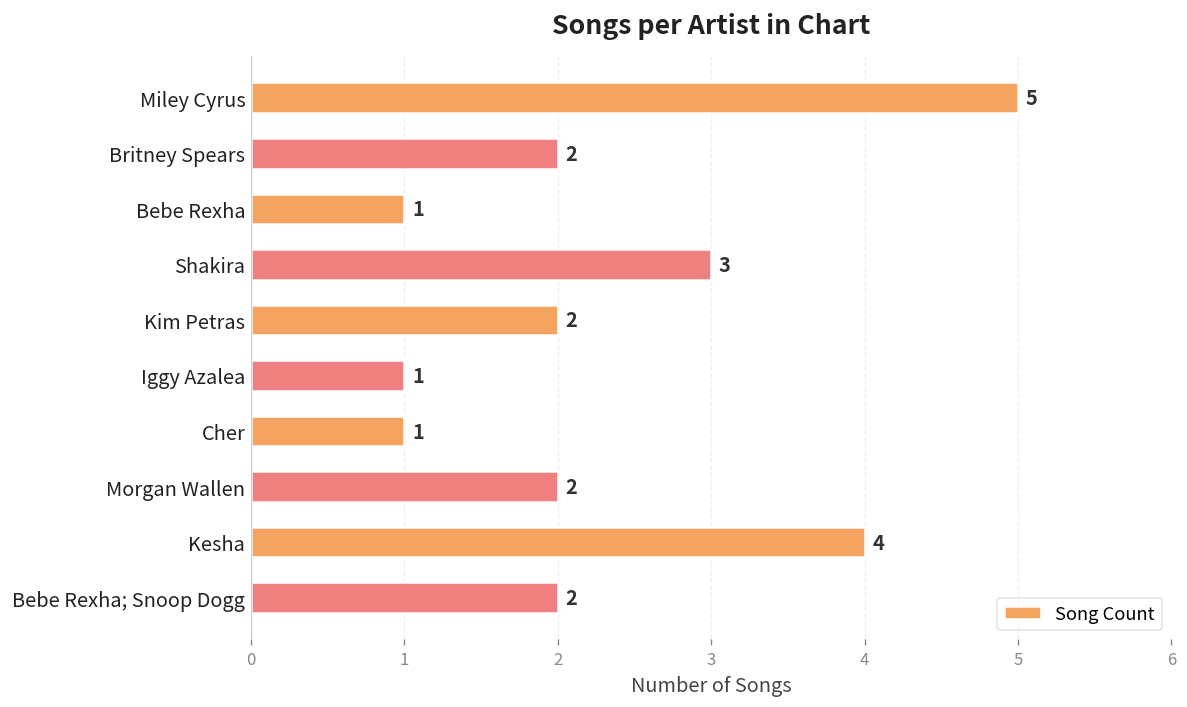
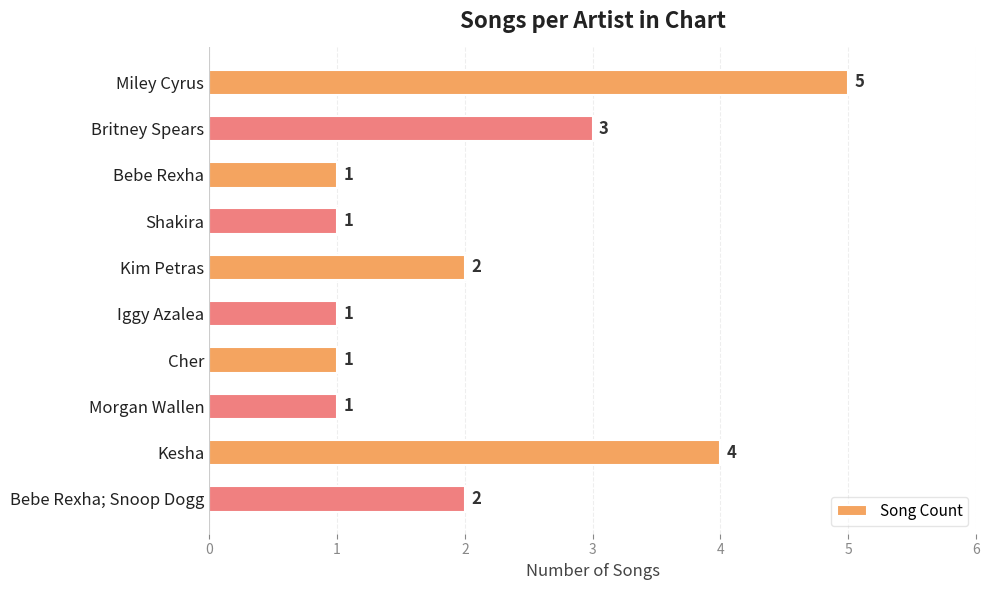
  {
    "Miley Cyrus": 5,
-   "Britney Spears": 2,
+   "Britney Spears": 3,
    "Bebe Rexha": 1,
-   "Shakira": 3,
+   "Shakira": 1,
    "Kim Petras": 2,
    "Iggy Azalea": 1,
    "Cher": 1,
-   "Morgan Wallen": 2,
+   "Morgan Wallen": 1,
    "Kesha": 4,
    "Bebe Rexha; Snoop Dogg": 2
  }
